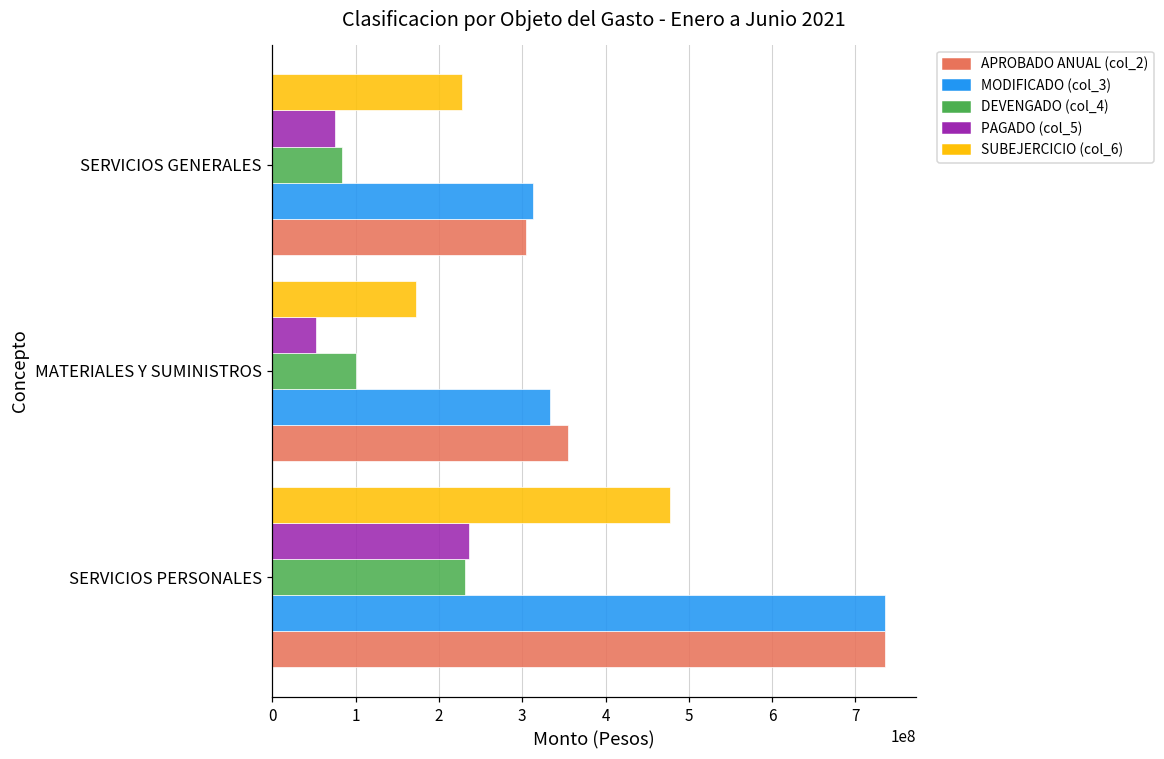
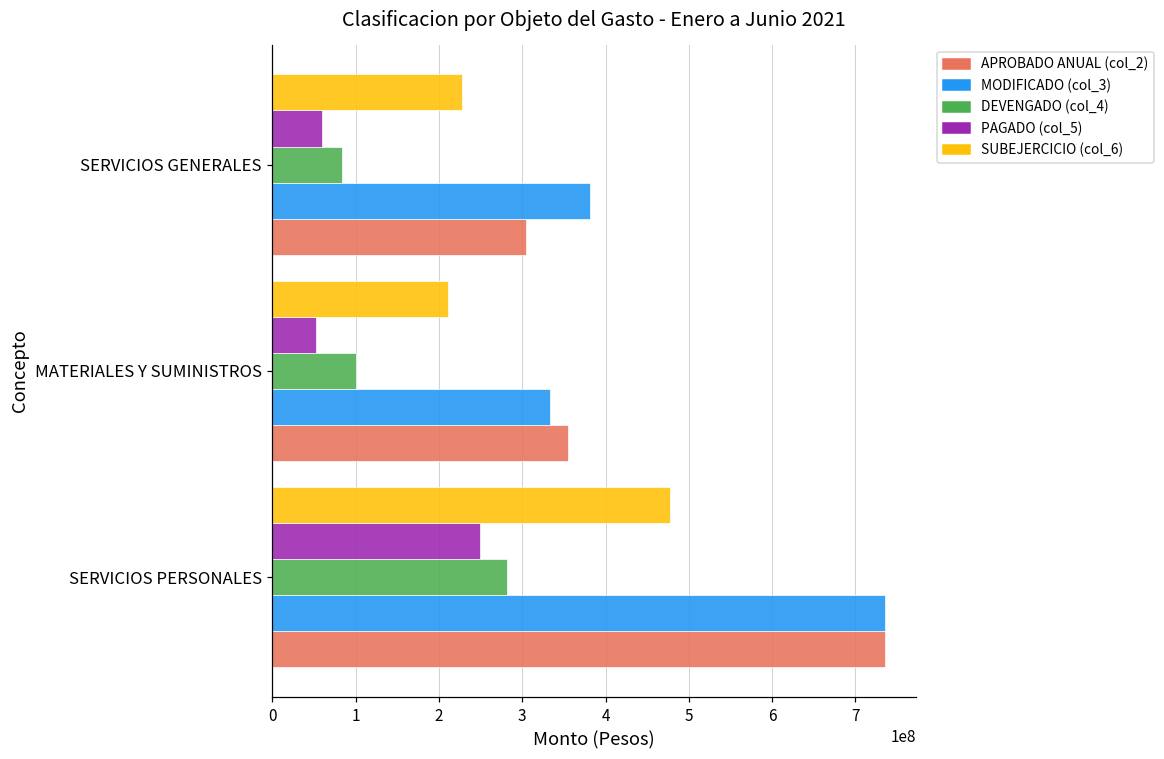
  {
    "APROBADO ANUAL (col_2)": {
      "SERVICIOS GENERALES": 300000000,
      "MATERIALES Y SUMINISTROS": 350000000,
      "SERVICIOS PERSONALES": 740000000
    },
    "MODIFICADO (col_3)": {
-     "SERVICIOS GENERALES": 310000000,
+     "SERVICIOS GENERALES": 380000000,
      "MATERIALES Y SUMINISTROS": 330000000,
      "SERVICIOS PERSONALES": 740000000
    },
    "DEVENGADO (col_4)": {
      "SERVICIOS GENERALES": 80000000,
      "MATERIALES Y SUMINISTROS": 100000000,
-     "SERVICIOS PERSONALES": 230000000
+     "SERVICIOS PERSONALES": 280000000
    },
    "PAGADO (col_5)": {
-     "SERVICIOS GENERALES": 70000000,
+     "SERVICIOS GENERALES": 60000000,
      "MATERIALES Y SUMINISTROS": 50000000,
-     "SERVICIOS PERSONALES": 240000000
+     "SERVICIOS PERSONALES": 250000000
    },
    "SUBEJERCICIO (col_6)": {
      "SERVICIOS GENERALES": 230000000,
-     "MATERIALES Y SUMINISTROS": 170000000,
+     "MATERIALES Y SUMINISTROS": 210000000,
      "SERVICIOS PERSONALES": 480000000
    }
  }
